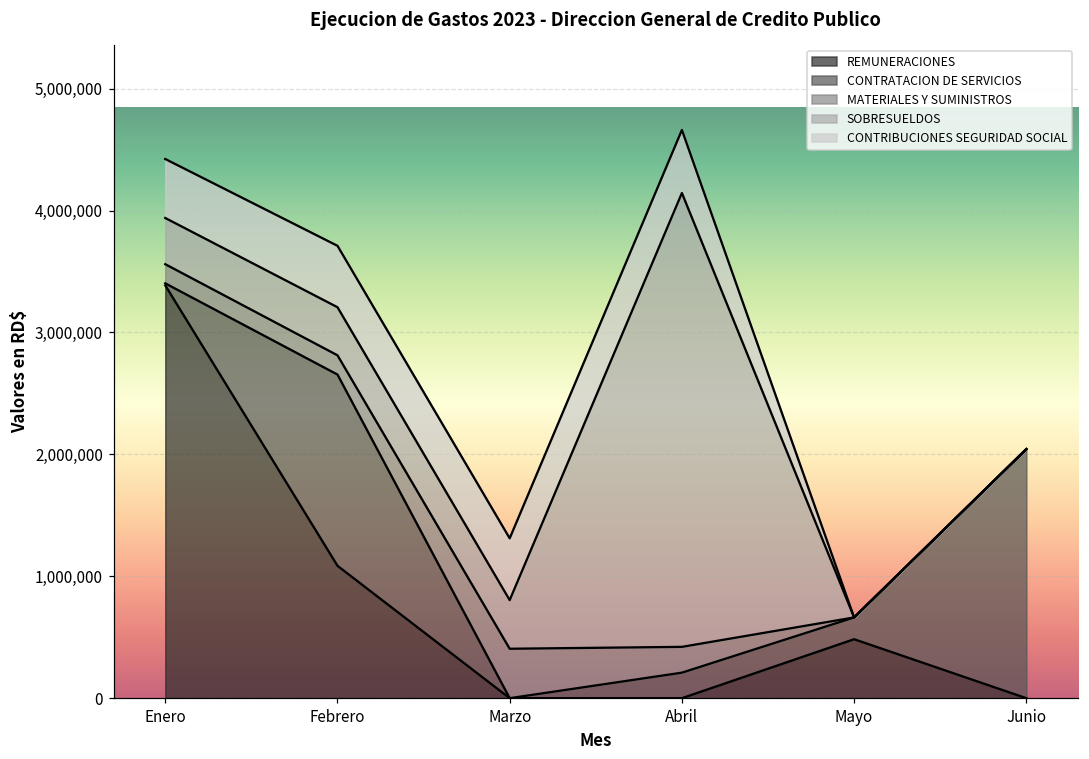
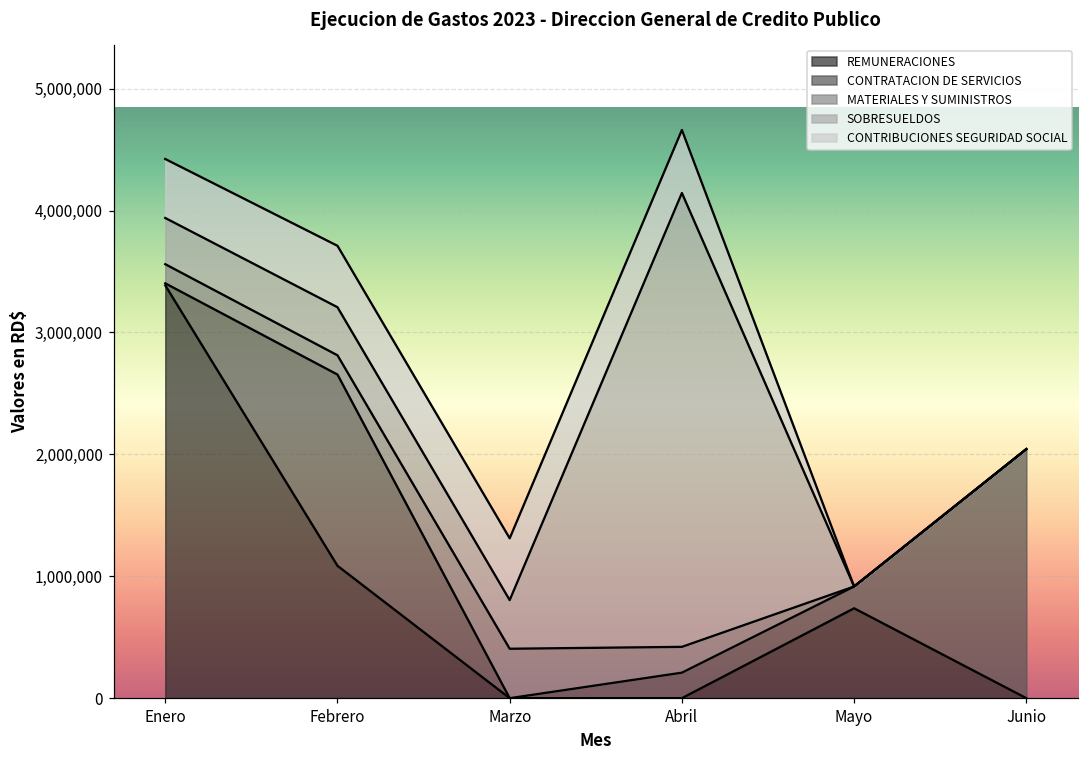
  {
    "REMUNERACIONES": {
      "Febrero": "1,090,000",
      "Abril": "0",
-     "Mayo": "480,000",
+     "Mayo": "740,000",
      "Junio": "0"
    },
    "CONTRATACION DE SERVICIOS": {
      "Febrero": "1,570,000",
      "Abril": "210,000"
    }
  }
